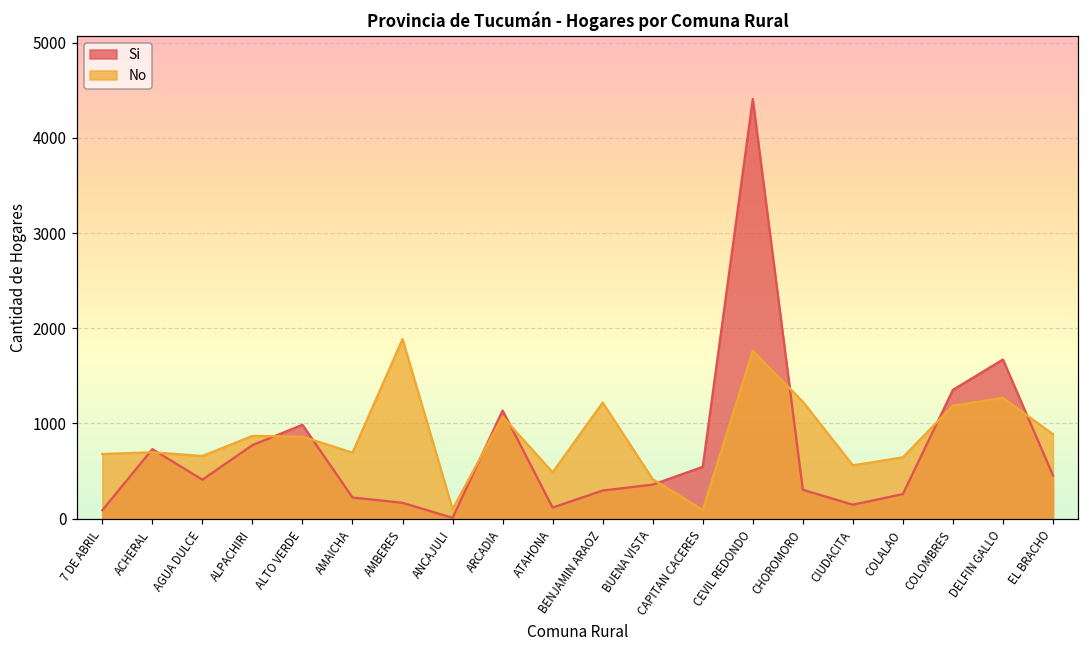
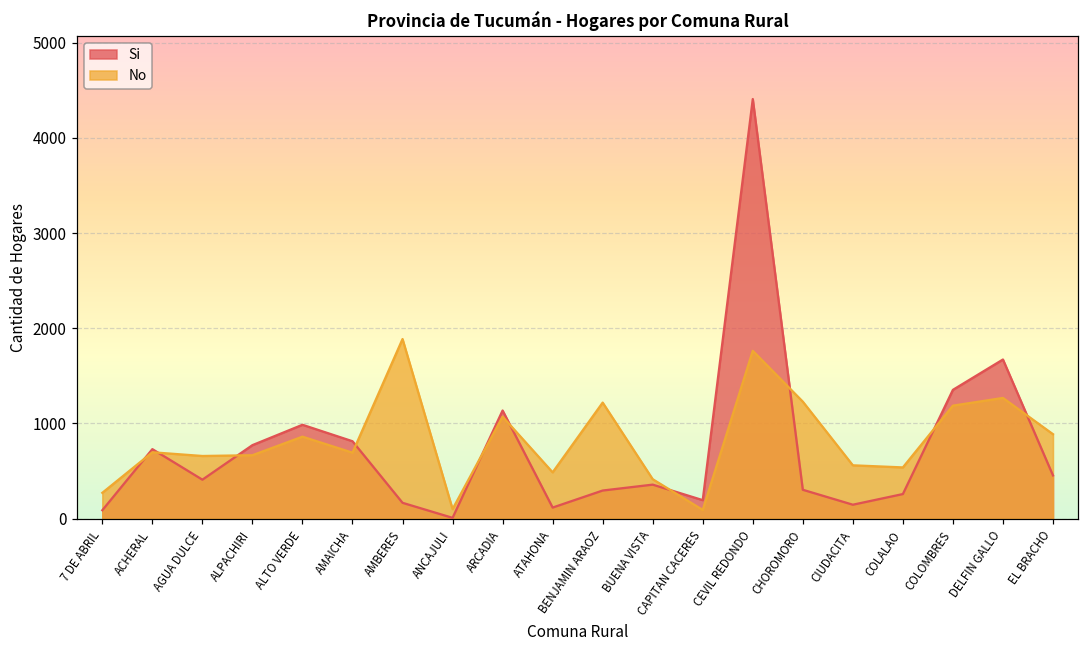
  {
    "Si": {
      "7 DE ABRIL": 100,
      "ACHERAL": 700,
      "AGUA DULCE": 400,
      "ALPACHIRI": 800,
      "ALTO VERDE": 1000,
-     "AMAICHA": 200,
+     "AMAICHA": 800,
      "AMBERES": 200,
      "ANCAJULI": 0,
      "ARCADIA": 1100,
      "ATAHONA": 100,
      "BENJAMIN ARAOZ": 300,
      "BUENA VISTA": 400,
-     "CAPITAN CACERES": 500,
+     "CAPITAN CACERES": 200,
      "CEVIL REDONDO": 4400,
      "CHOROMORO": 300,
      "CIUDACITA": 100,
      "COLALAO": 300,
      "COLOMBRES": 1400,
      "DELFIN GALLO": 1700,
      "EL BRACHO": 500
    },
    "No": {
-     "7 DE ABRIL": 700,
+     "7 DE ABRIL": 300,
      "ACHERAL": 700,
      "AGUA DULCE": 700,
-     "ALPACHIRI": 900,
+     "ALPACHIRI": 700,
      "ALTO VERDE": 900,
      "AMAICHA": 700,
      "AMBERES": 1900,
      "ANCAJULI": 100,
      "ARCADIA": 1100,
      "ATAHONA": 500,
      "BENJAMIN ARAOZ": 1200,
      "BUENA VISTA": 400,
      "CAPITAN CACERES": 100,
      "CEVIL REDONDO": 1800,
      "CHOROMORO": 1200,
      "CIUDACITA": 600,
-     "COLALAO": 600,
+     "COLALAO": 500,
      "COLOMBRES": 1200,
      "DELFIN GALLO": 1300,
      "EL BRACHO": 900
    }
  }
